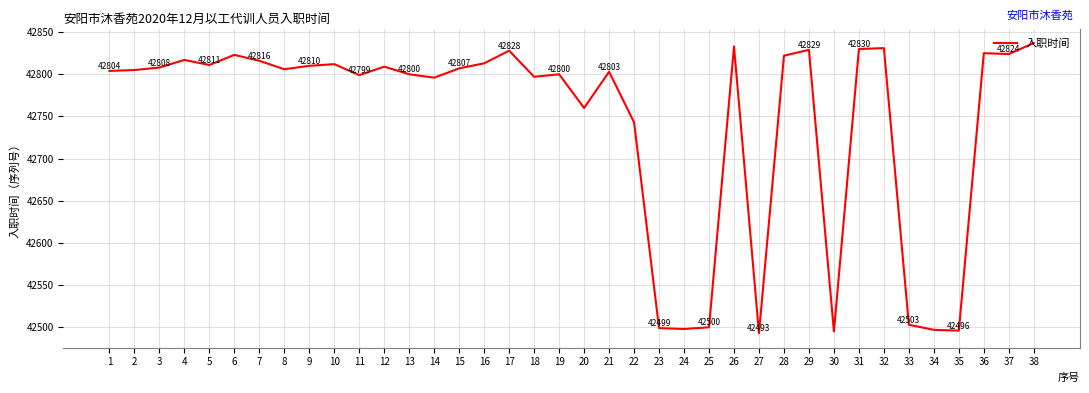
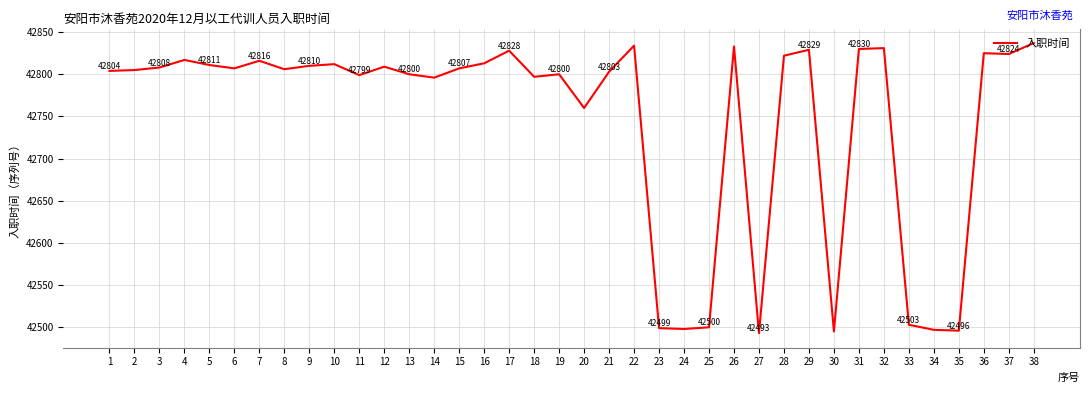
  {
    "2": 42810,
    "4": 42820,
-   "6": 42820,
+   "6": 42810,
    "8": 42810,
    "10": 42810,
    "12": 42810,
    "14": 42800,
    "16": 42810,
    "18": 42800,
    "20": 42760,
-   "22": 42740,
+   "22": 42830,
    "24": 42500,
    "26": 42830,
    "28": 42820,
    "30": 42500,
    "32": 42830,
    "34": 42500,
    "36": 42830,
    "38": 42840
  }
